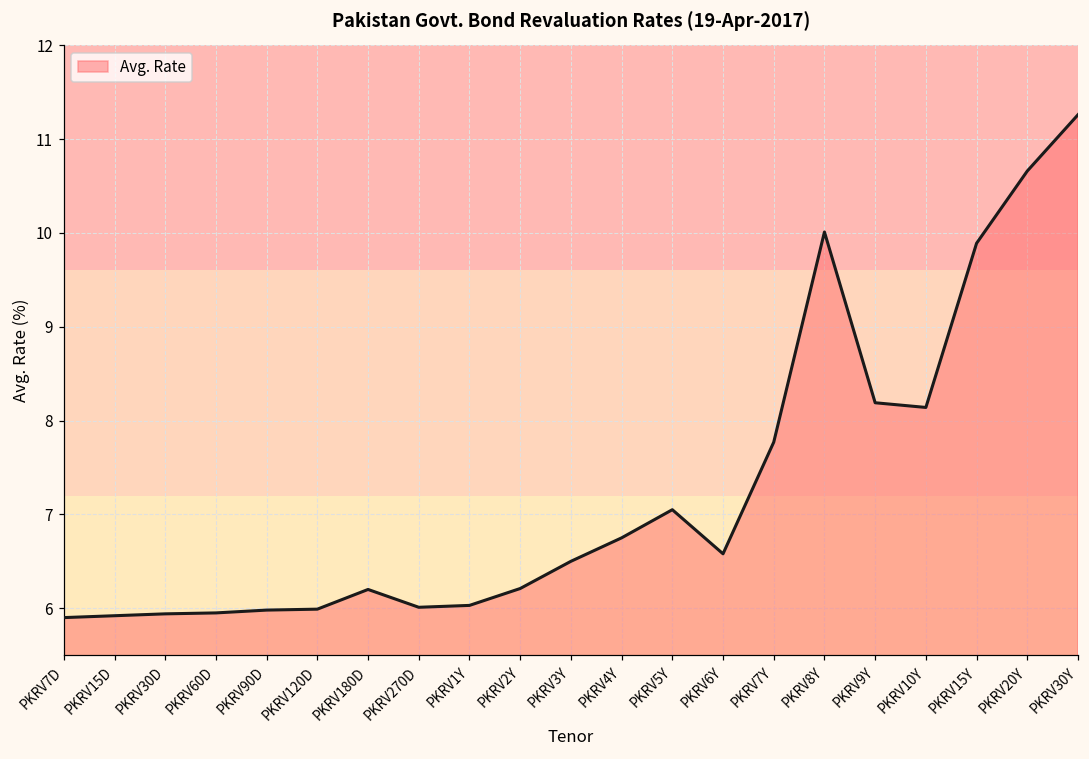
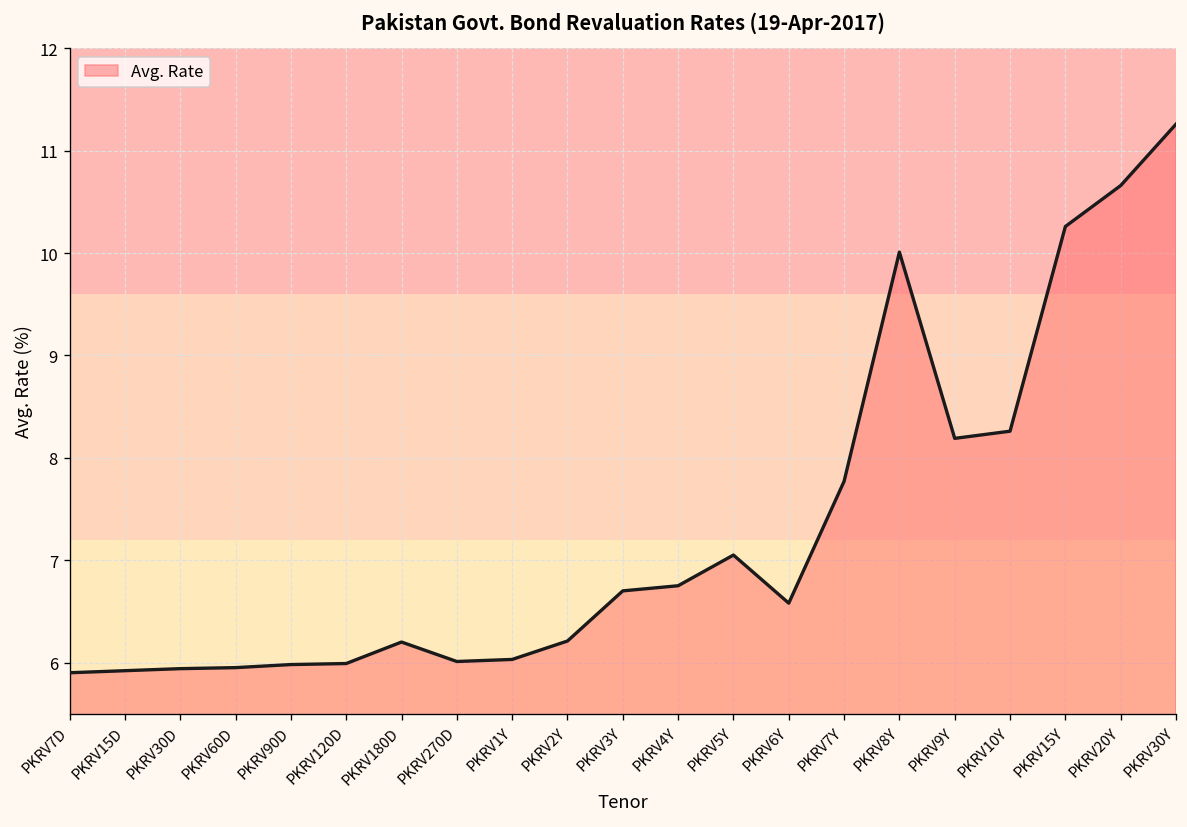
  {
    "PKRV7D": 5.9,
    "PKRV15D": 5.9,
    "PKRV30D": 5.9,
    "PKRV60D": 6.0,
    "PKRV90D": 6.0,
    "PKRV120D": 6.0,
    "PKRV180D": 6.2,
    "PKRV270D": 6.0,
    "PKRV1Y": 6.0,
    "PKRV2Y": 6.2,
-   "PKRV3Y": 6.5,
+   "PKRV3Y": 6.7,
    "PKRV4Y": 6.8,
    "PKRV5Y": 7.1,
    "PKRV6Y": 6.6,
    "PKRV7Y": 7.8,
    "PKRV8Y": 10.0,
    "PKRV9Y": 8.2,
-   "PKRV10Y": 8.1,
-   "PKRV15Y": 9.9,
+   "PKRV10Y": 8.3,
+   "PKRV15Y": 10.3,
    "PKRV20Y": 10.7,
    "PKRV30Y": 11.3
  }
